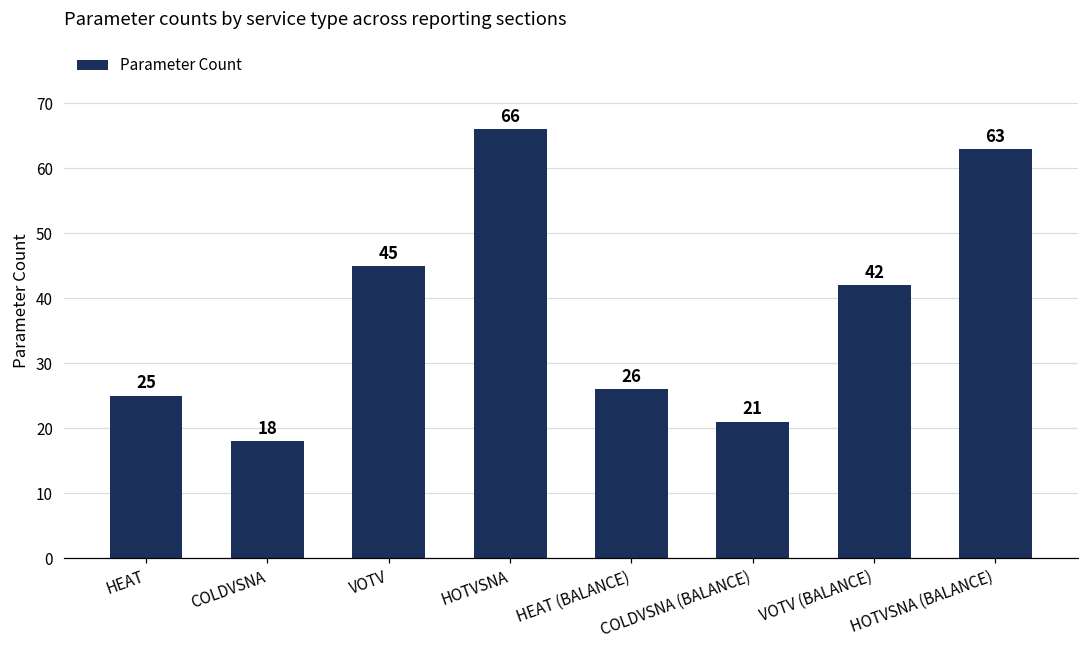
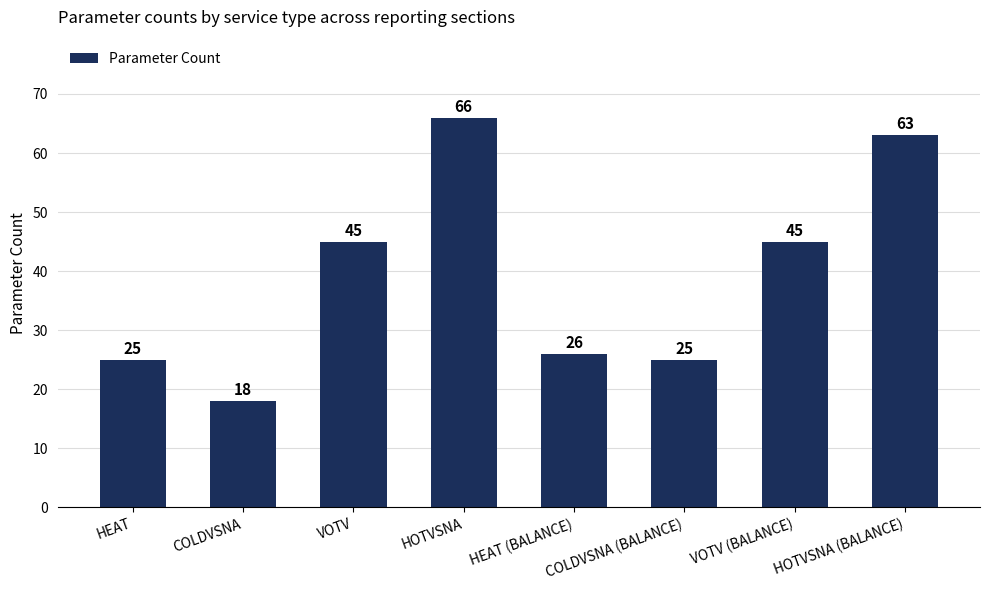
  {
    "HEAT": 25,
    "COLDVSNA": 18,
    "VOTV": 45,
    "HOTVSNA": 66,
    "HEAT (BALANCE)": 26,
-   "COLDVSNA (BALANCE)": 21,
-   "VOTV (BALANCE)": 42,
+   "COLDVSNA (BALANCE)": 25,
+   "VOTV (BALANCE)": 45,
    "HOTVSNA (BALANCE)": 63
  }
